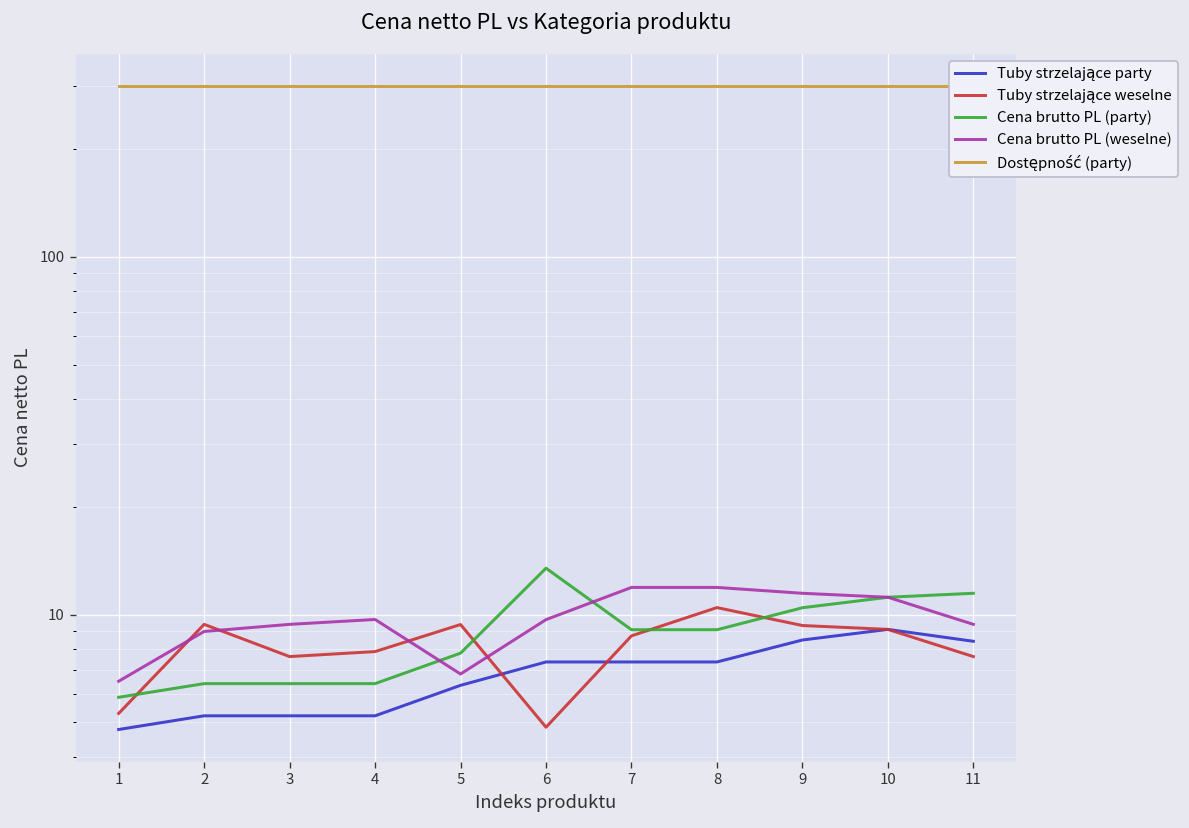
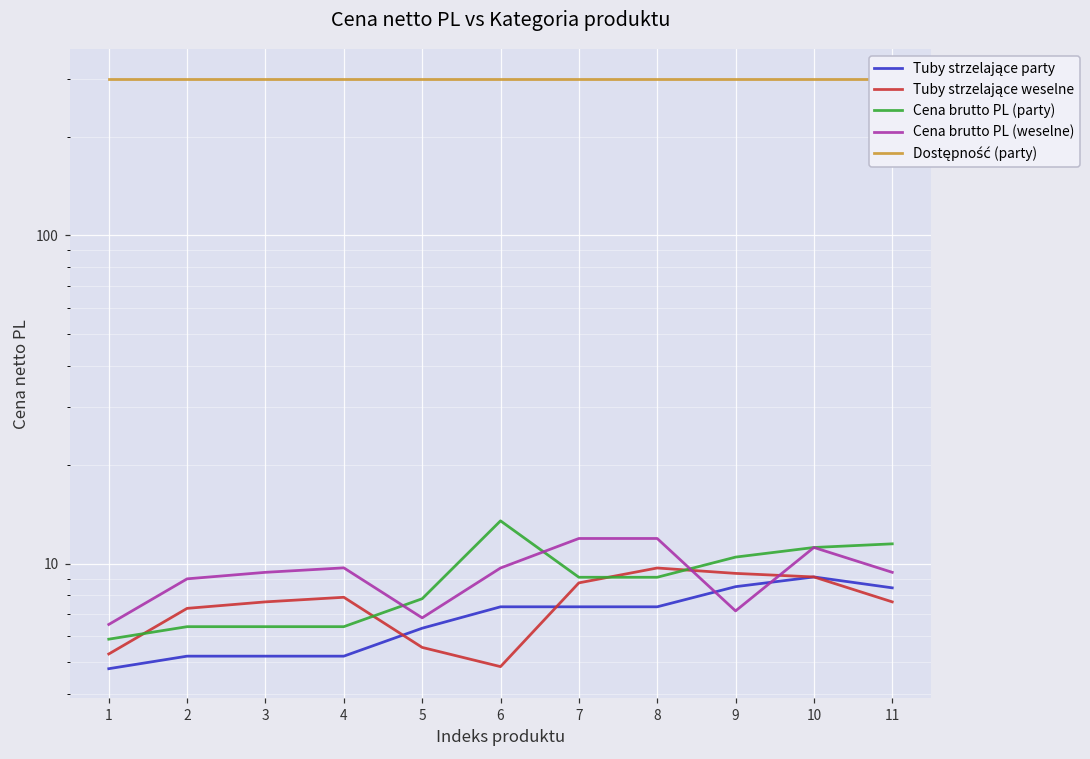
  {
    "Tuby strzelające party": {
      "1": 4.8,
      "2": 5.2,
      "3": 5.2,
      "4": 5.2,
      "5": 6.4,
      "6": 7.4,
      "7": 7.4,
      "8": 7.4,
      "9": 8.5,
      "11": 8.4
    },
    "Tuby strzelające weselne": {
      "1": 5.3,
-     "2": 9.4,
+     "2": 7.3,
      "3": 7.6,
      "4": 7.9,
-     "5": 9.4,
+     "5": 5.6,
      "6": 4.9,
      "7": 8.7,
-     "8": 10.5,
+     "8": 9.7,
      "9": 9.3,
      "11": 7.6
    },
    "Cena brutto PL (party)": {
      "1": 5.9,
      "2": 6.4,
      "3": 6.4,
      "4": 6.4,
      "5": 7.8,
      "6": 13,
      "7": 9.1,
      "8": 9.1,
      "9": 10.5,
      "11": 11.5
    },
    "Cena brutto PL (weselne)": {
      "1": 6.5,
      "2": 9.0,
      "3": 9.4,
      "4": 9.7,
      "5": 6.8,
      "6": 9.7,
      "7": 11.9,
      "8": 11.9,
-     "9": 11.5,
+     "9": 7.2,
      "11": 9.4
    },
    "Dostępność (party)": {
      "1": 300,
      "2": 300,
      "3": 300,
      "4": 300,
      "5": 300,
      "6": 300,
      "7": 300,
      "8": 300,
      "9": 300,
      "10": 300
    }
  }
